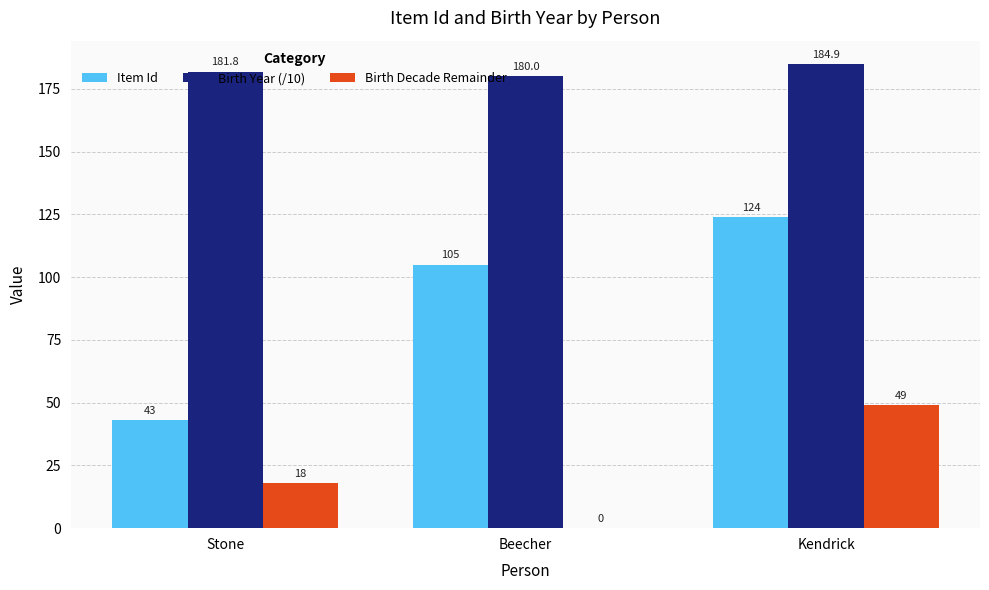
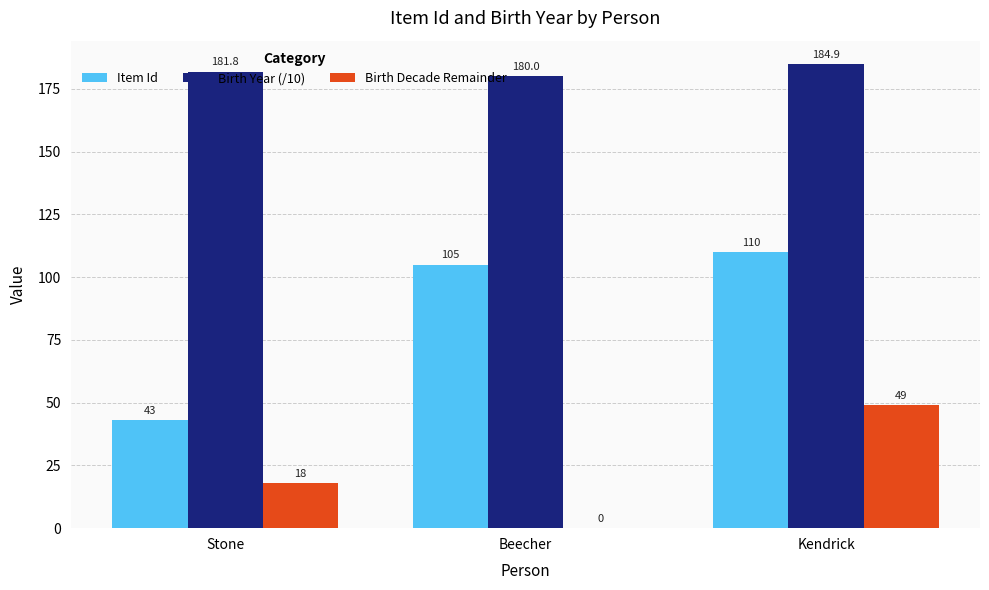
  {
    "Item Id": {
      "Stone": 43,
      "Beecher": 105,
-     "Kendrick": 124
+     "Kendrick": 110
    },
    "Birth Year (/10)": {
      "Stone": 181.8,
      "Beecher": 180.0,
      "Kendrick": 184.9
    },
    "Birth Decade Remainder": {
      "Stone": 18,
      "Beecher": 0,
      "Kendrick": 49
    }
  }
